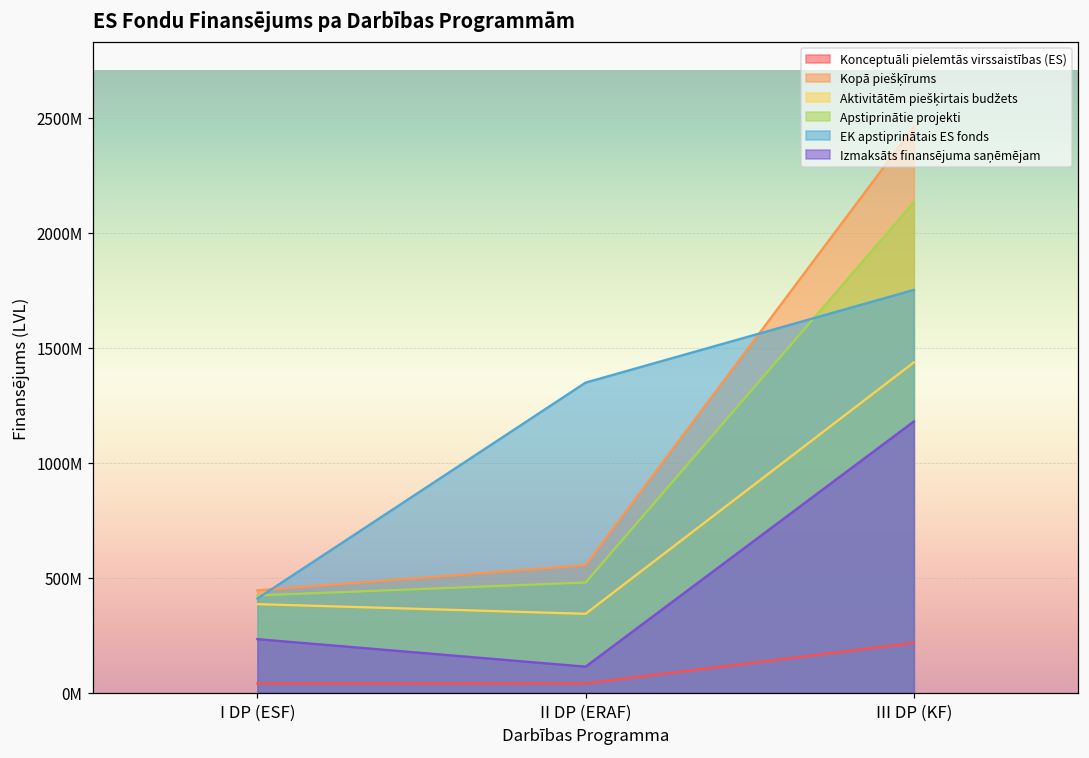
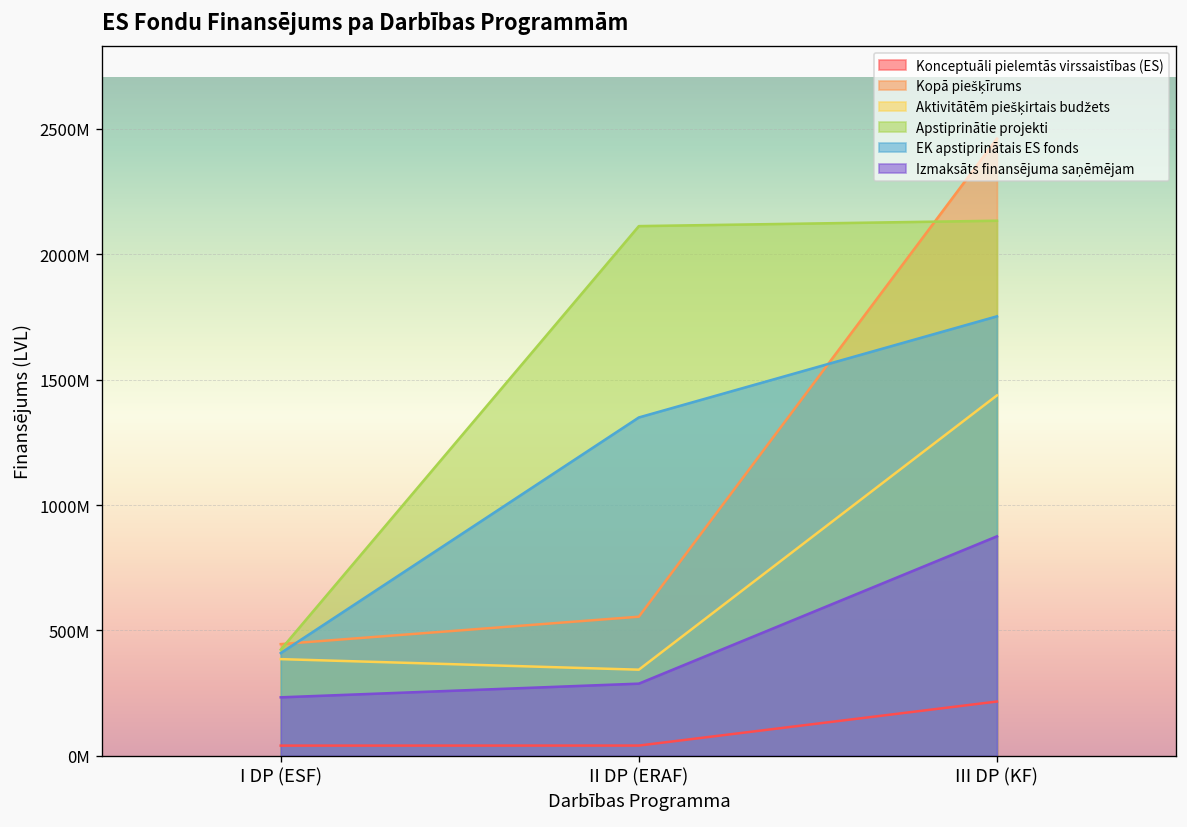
  {
    "Apstiprinātie projekti": {
      "I DP (ESF)": 420000000,
-     "II DP (ERAF)": 480000000,
+     "II DP (ERAF)": 2110000000,
      "III DP (KF)": 2130000000
    },
    "EK apstiprinātais ES fonds": {
      "I DP (ESF)": 410000000,
      "II DP (ERAF)": 1350000000,
      "III DP (KF)": 1750000000
    },
    "Izmaksāts finansējuma saņēmējam": {
      "I DP (ESF)": 230000000,
-     "II DP (ERAF)": 110000000,
-     "III DP (KF)": 1180000000
+     "II DP (ERAF)": 290000000,
+     "III DP (KF)": 880000000
    }
  }
